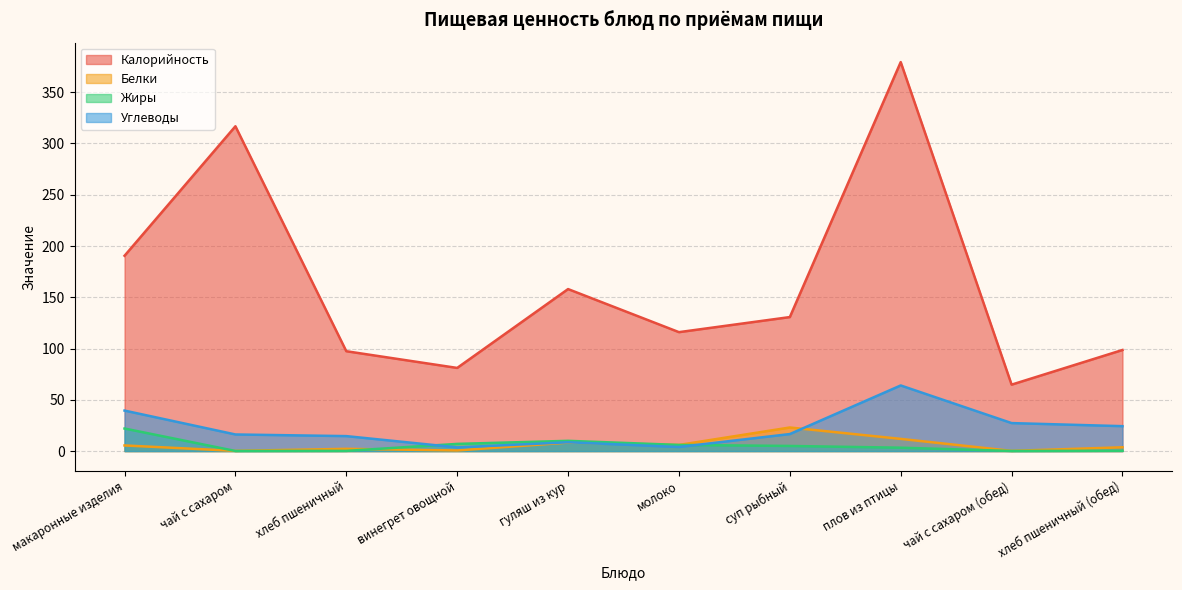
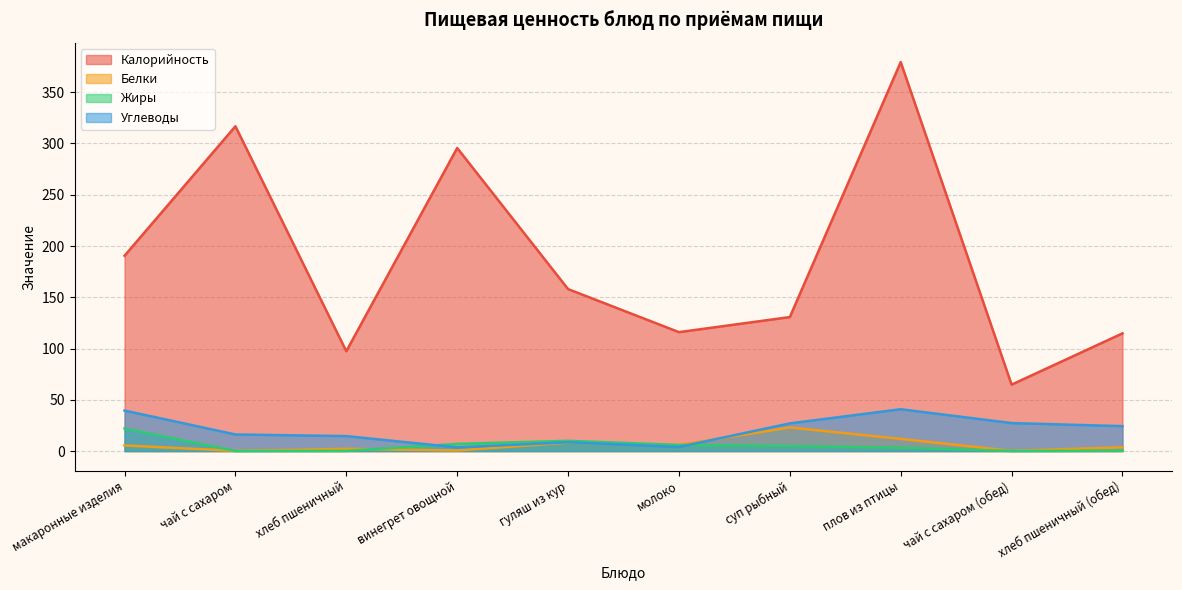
  {
    "Калорийность": {
      "макаронные изделия": 191,
      "чай с сахаром": 317,
      "хлеб пшеничный": 97,
-     "винегрет овощной": 81,
+     "винегрет овощной": 296,
      "гуляш из кур": 158,
      "молоко": 116,
      "суп рыбный": 131,
      "плов из птицы": 379,
      "чай с сахаром (обед)": 65,
-     "хлеб пшеничный (обед)": 99
+     "хлеб пшеничный (обед)": 115
    },
    "Белки": {
      "макаронные изделия": 6,
      "винегрет овощной": 1,
      "суп рыбный": 23,
      "плов из птицы": 12,
      "хлеб пшеничный (обед)": 4
    },
    "Жиры": {
      "макаронные изделия": 22,
      "винегрет овощной": 7,
      "суп рыбный": 5,
      "плов из птицы": 3,
      "хлеб пшеничный (обед)": 0
    },
    "Углеводы": {
      "макаронные изделия": 40,
      "чай с сахаром": 16,
      "хлеб пшеничный": 15,
      "винегрет овощной": 4,
-     "суп рыбный": 17,
-     "плов из птицы": 64,
+     "суп рыбный": 27,
+     "плов из птицы": 41,
      "чай с сахаром (обед)": 27,
      "хлеб пшеничный (обед)": 24
    }
  }
